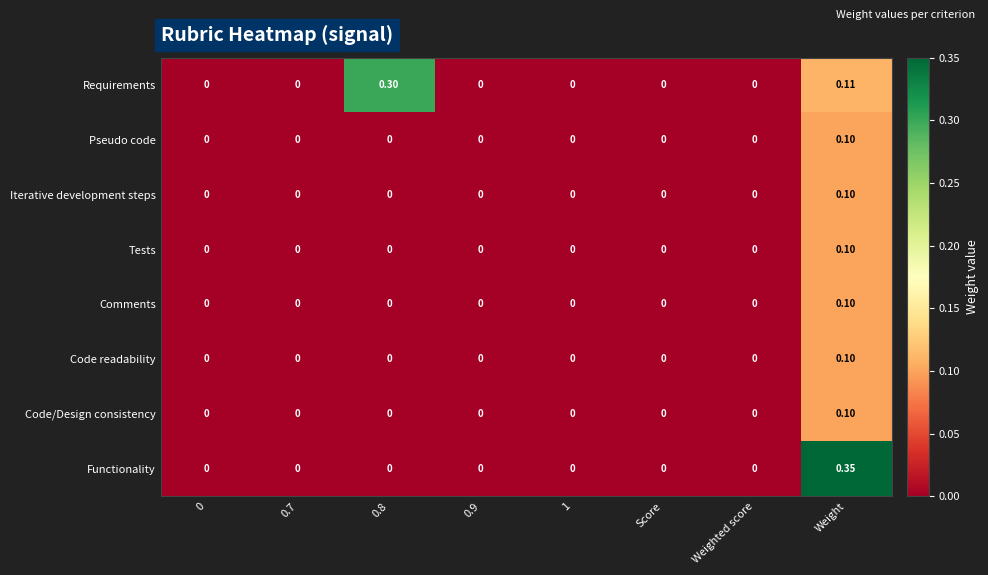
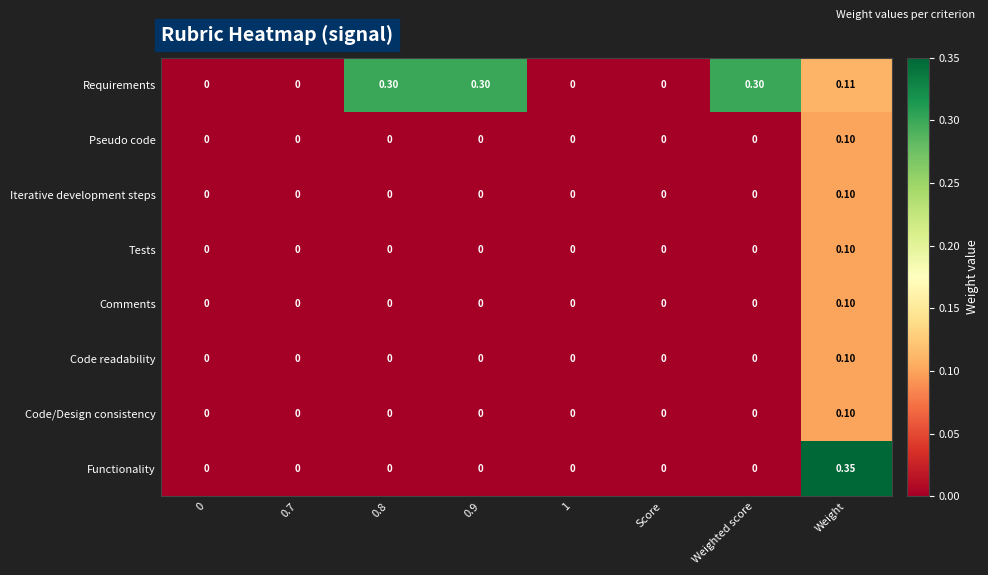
  {
    "Requirements": {
      "0": 0,
      "0.7": 0,
      "0.8": 0.30,
-     "0.9": 0,
+     "0.9": 0.30,
      "1": 0,
      "Score": 0,
-     "Weighted score": 0,
+     "Weighted score": 0.30,
      "Weight": 0.11
    },
    "Pseudo code": {
      "0": 0,
      "0.7": 0,
      "0.8": 0,
      "0.9": 0,
      "1": 0,
      "Score": 0,
      "Weighted score": 0,
      "Weight": 0.10
    },
    "Iterative development steps": {
      "0": 0,
      "0.7": 0,
      "0.8": 0,
      "0.9": 0,
      "1": 0,
      "Score": 0,
      "Weighted score": 0,
      "Weight": 0.10
    },
    "Tests": {
      "0": 0,
      "0.7": 0,
      "0.8": 0,
      "0.9": 0,
      "1": 0,
      "Score": 0,
      "Weighted score": 0,
      "Weight": 0.10
    },
    "Comments": {
      "0": 0,
      "0.7": 0,
      "0.8": 0,
      "0.9": 0,
      "1": 0,
      "Score": 0,
      "Weighted score": 0,
      "Weight": 0.10
    },
    "Code readability": {
      "0": 0,
      "0.7": 0,
      "0.8": 0,
      "0.9": 0,
      "1": 0,
      "Score": 0,
      "Weighted score": 0,
      "Weight": 0.10
    },
    "Code/Design consistency": {
      "0": 0,
      "0.7": 0,
      "0.8": 0,
      "0.9": 0,
      "1": 0,
      "Score": 0,
      "Weighted score": 0,
      "Weight": 0.10
    },
    "Functionality": {
      "0": 0,
      "0.7": 0,
      "0.8": 0,
      "0.9": 0,
      "1": 0,
      "Score": 0,
      "Weighted score": 0,
      "Weight": 0.35
    }
  }
